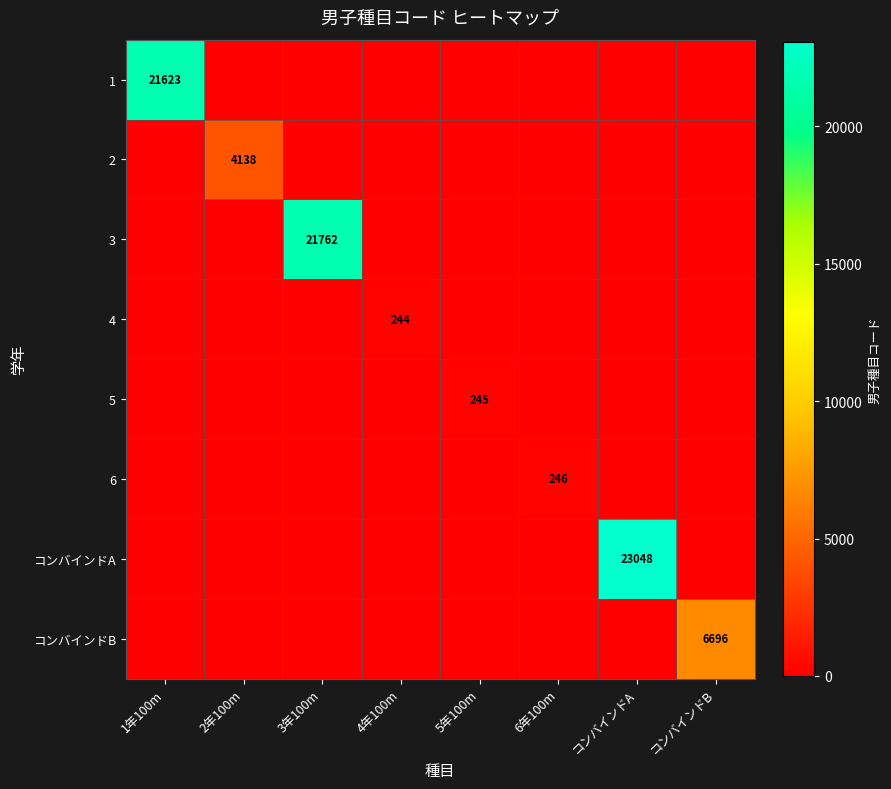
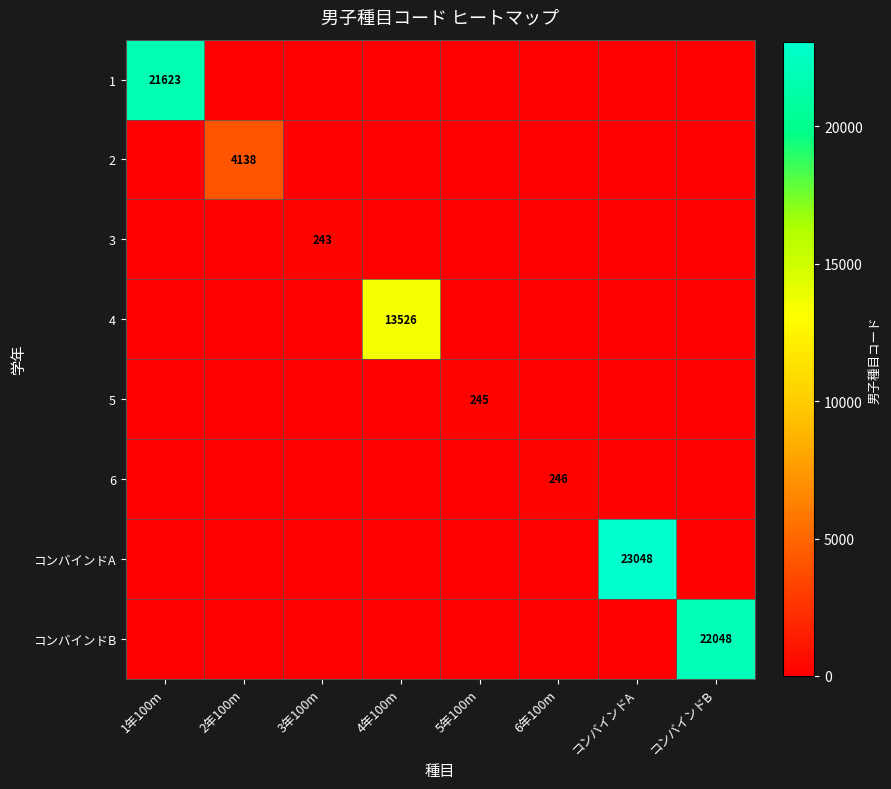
  {
    "1": {
      "1年100m": 21623
    },
    "2": {
      "2年100m": 4138
    },
    "3": {
-     "3年100m": 21762
+     "3年100m": 243
    },
    "4": {
-     "4年100m": 244
+     "4年100m": 13526
    },
    "5": {
      "5年100m": 245
    },
    "6": {
      "6年100m": 246
    },
    "コンバインドA": {
      "コンバインドA": 23048
    },
    "コンバインドB": {
-     "コンバインドB": 6696
+     "コンバインドB": 22048
    }
  }
